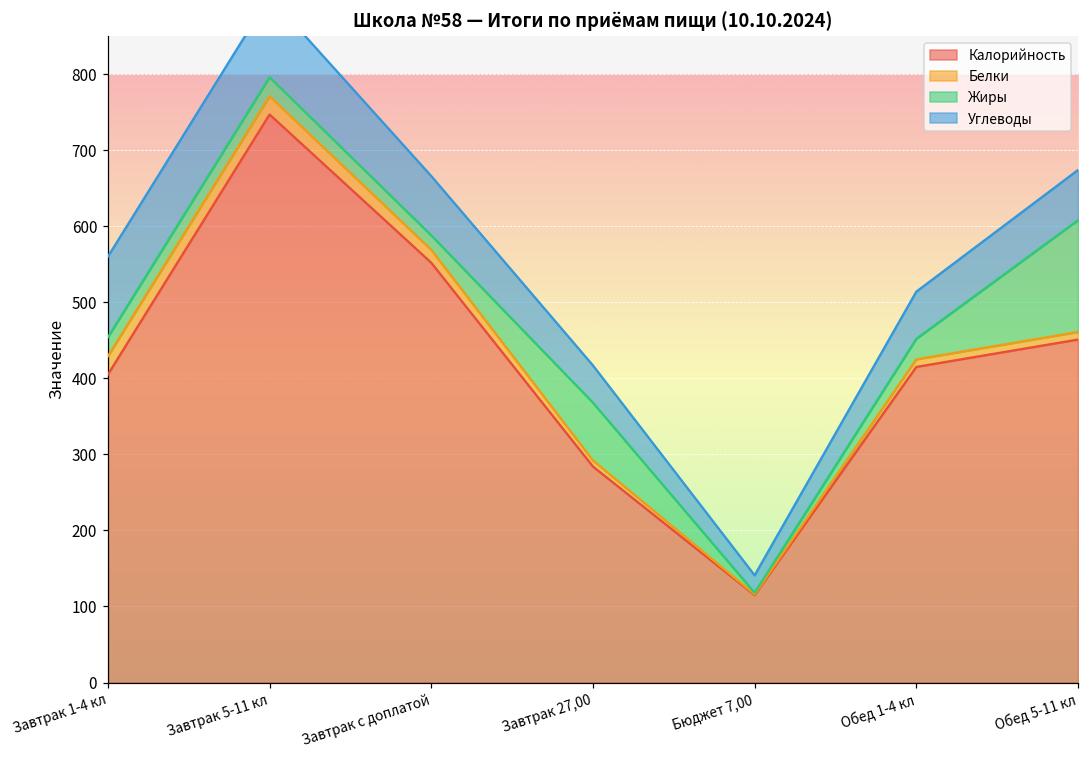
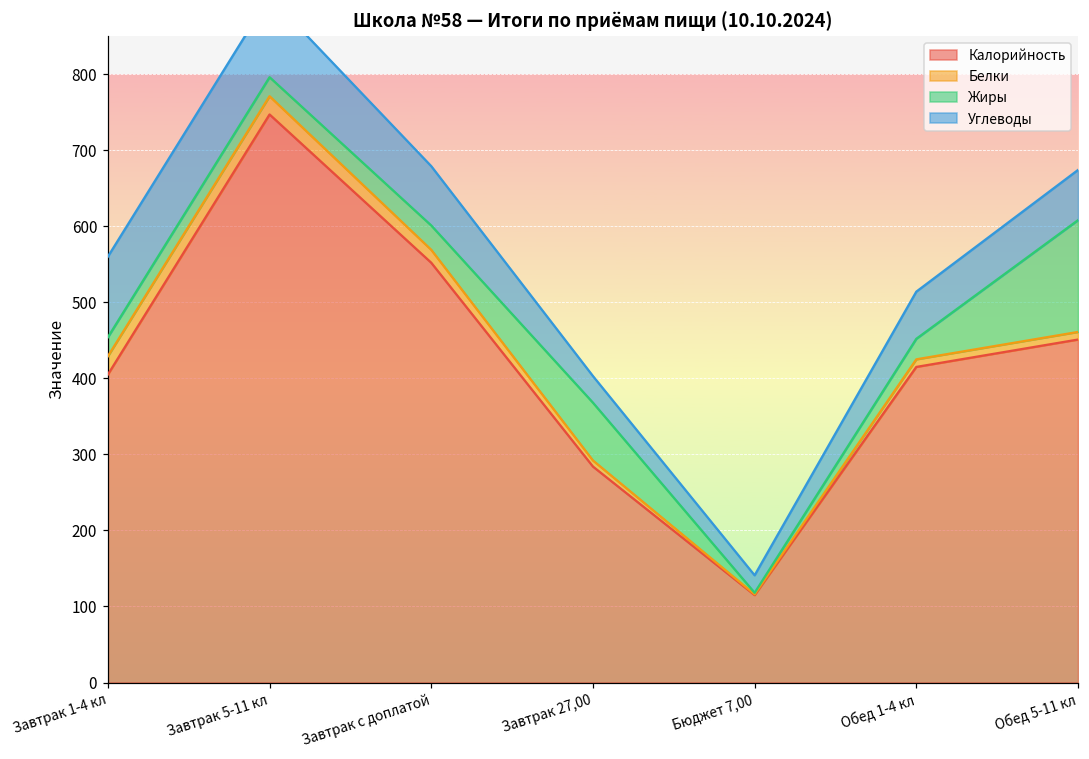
  {
    "Калорийность": {
      "Завтрак 1-4 кл": 410,
      "Завтрак 5-11 кл": 750,
      "Завтрак с доплатой": 550,
      "Завтрак 27,00": 280,
      "Обед 1-4 кл": 420,
      "Обед 5-11 кл": 450
    },
    "Белки": {
      "Завтрак 1-4 кл": 20,
      "Завтрак 5-11 кл": 20,
      "Завтрак с доплатой": 20,
      "Завтрак 27,00": 10,
      "Обед 1-4 кл": 10,
      "Обед 5-11 кл": 10
    },
    "Жиры": {
      "Завтрак 1-4 кл": 30,
      "Завтрак 5-11 кл": 30,
-     "Завтрак с доплатой": 20,
+     "Завтрак с доплатой": 30,
      "Завтрак 27,00": 80,
      "Обед 1-4 кл": 30,
      "Обед 5-11 кл": 150
    },
    "Углеводы": {
      "Завтрак 1-4 кл": 110,
      "Завтрак с доплатой": 80,
-     "Завтрак 27,00": 50,
+     "Завтрак 27,00": 40,
      "Бюджет 7,00": 20,
      "Обед 1-4 кл": 60,
      "Обед 5-11 кл": 70
    }
  }
